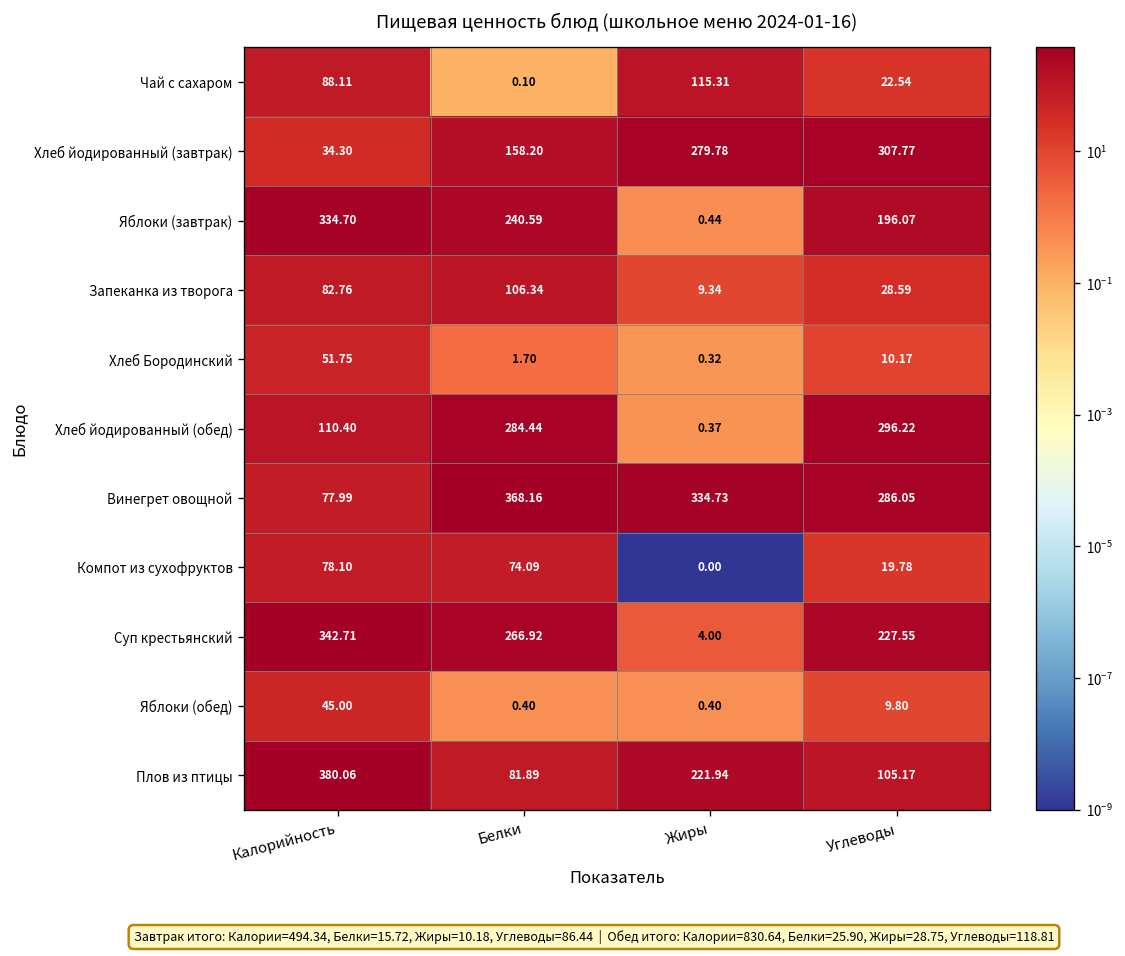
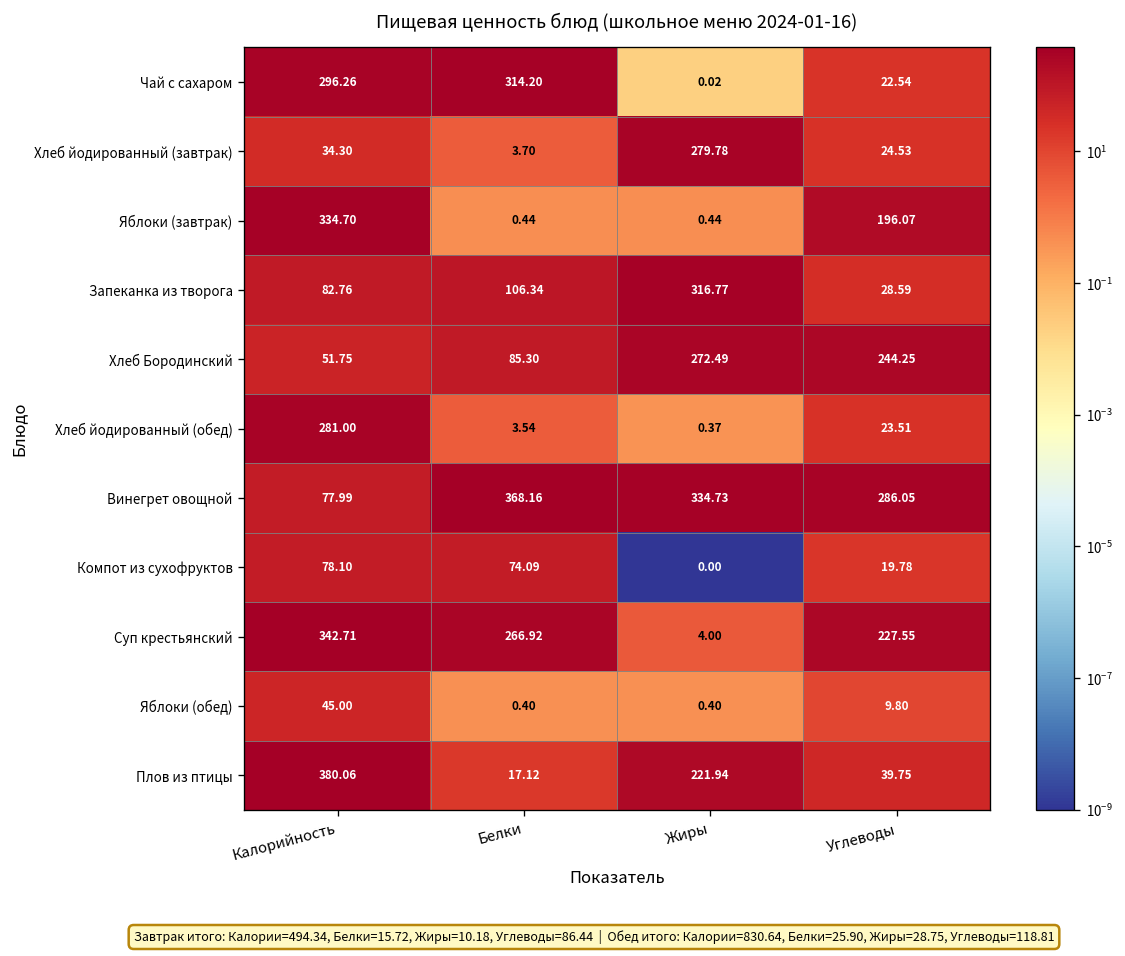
  {
    "Чай с сахаром": {
-     "Калорийность": 88.11,
-     "Белки": 0.10,
-     "Жиры": 115.31,
+     "Калорийность": 296.26,
+     "Белки": 314.20,
+     "Жиры": 0.02,
      "Углеводы": 22.54
    },
    "Хлеб йодированный (завтрак)": {
      "Калорийность": 34.30,
-     "Белки": 158.20,
+     "Белки": 3.70,
      "Жиры": 279.78,
-     "Углеводы": 307.77
+     "Углеводы": 24.53
    },
    "Яблоки (завтрак)": {
      "Калорийность": 334.70,
-     "Белки": 240.59,
+     "Белки": 0.44,
      "Жиры": 0.44,
      "Углеводы": 196.07
    },
    "Запеканка из творога": {
      "Калорийность": 82.76,
      "Белки": 106.34,
-     "Жиры": 9.34,
+     "Жиры": 316.77,
      "Углеводы": 28.59
    },
    "Хлеб Бородинский": {
      "Калорийность": 51.75,
-     "Белки": 1.70,
-     "Жиры": 0.32,
-     "Углеводы": 10.17
+     "Белки": 85.30,
+     "Жиры": 272.49,
+     "Углеводы": 244.25
    },
    "Хлеб йодированный (обед)": {
-     "Калорийность": 110.40,
-     "Белки": 284.44,
+     "Калорийность": 281.00,
+     "Белки": 3.54,
      "Жиры": 0.37,
-     "Углеводы": 296.22
+     "Углеводы": 23.51
    },
    "Винегрет овощной": {
      "Калорийность": 77.99,
      "Белки": 368.16,
      "Жиры": 334.73,
      "Углеводы": 286.05
    },
    "Компот из сухофруктов": {
      "Калорийность": 78.10,
      "Белки": 74.09,
      "Жиры": 0.00,
      "Углеводы": 19.78
    },
    "Суп крестьянский": {
      "Калорийность": 342.71,
      "Белки": 266.92,
      "Жиры": 4.00,
      "Углеводы": 227.55
    },
    "Яблоки (обед)": {
      "Калорийность": 45.00,
      "Белки": 0.40,
      "Жиры": 0.40,
      "Углеводы": 9.80
    },
    "Плов из птицы": {
      "Калорийность": 380.06,
-     "Белки": 81.89,
+     "Белки": 17.12,
      "Жиры": 221.94,
-     "Углеводы": 105.17
+     "Углеводы": 39.75
    }
  }
